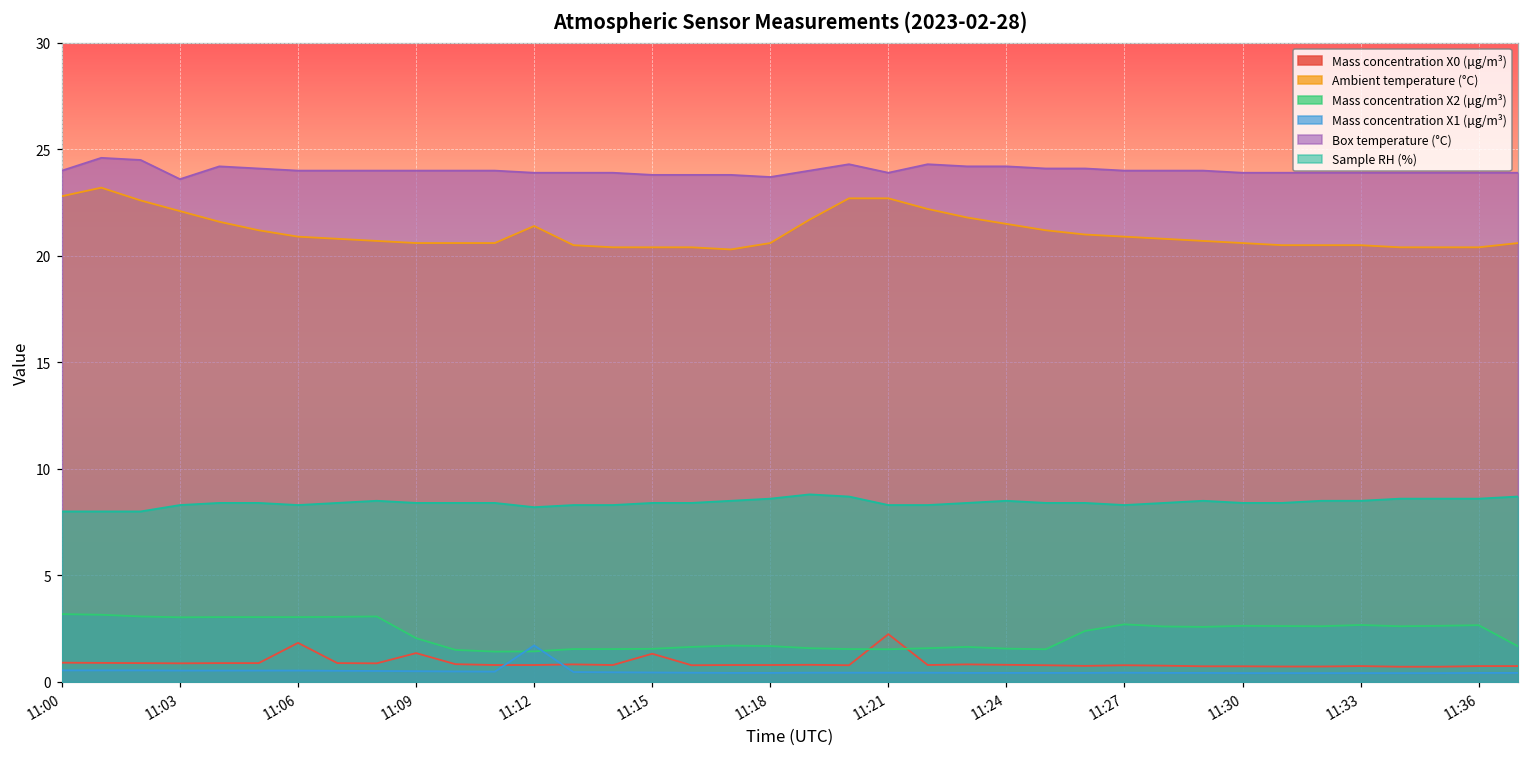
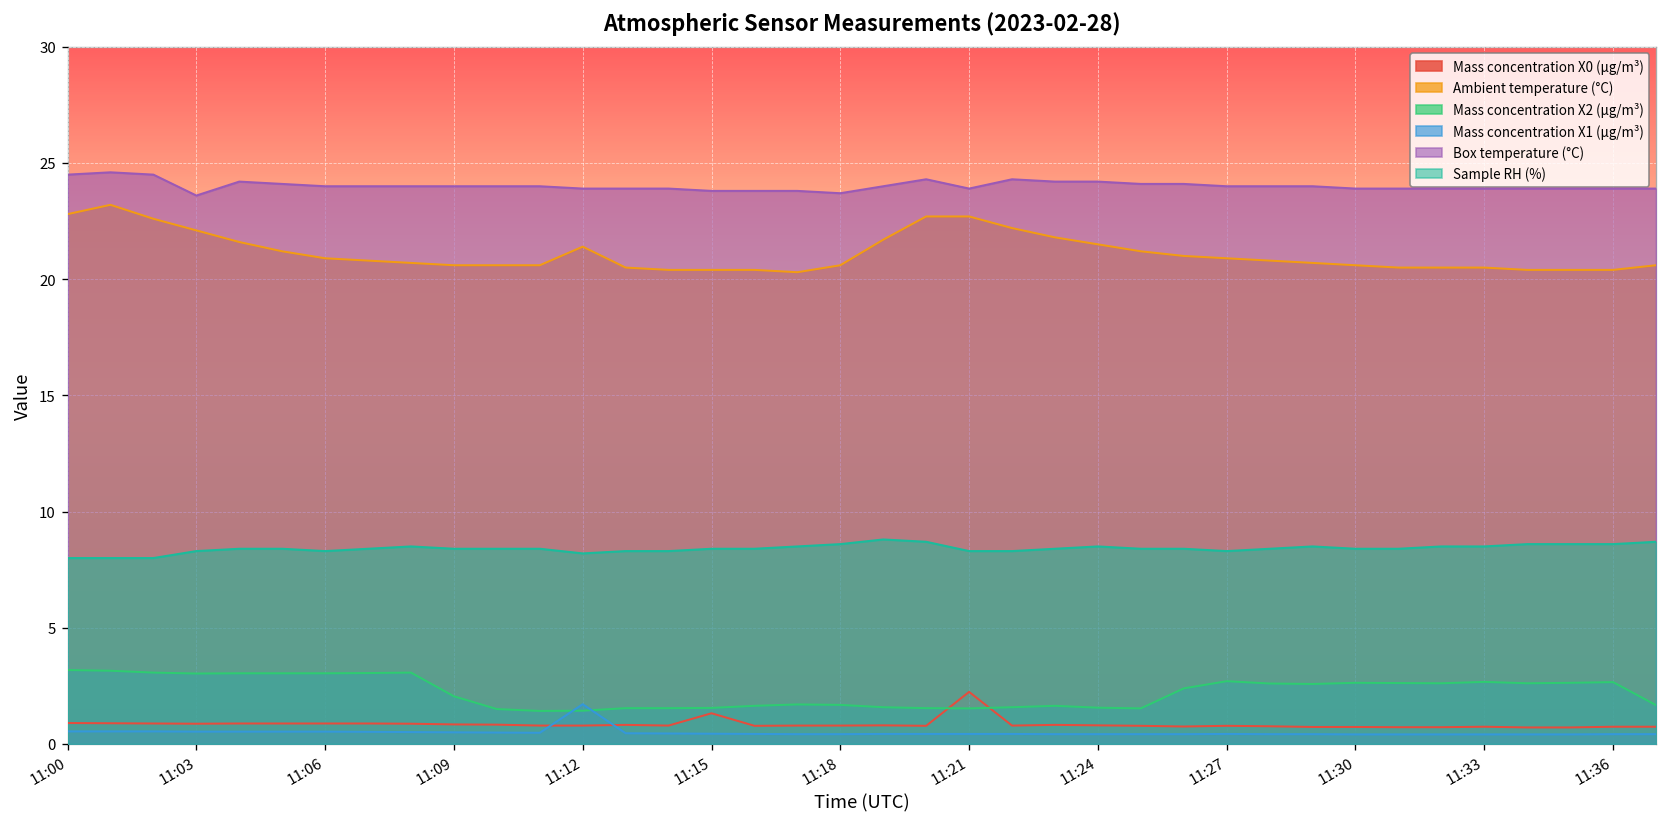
  {
    "Mass concentration X0 (μg/m³)": {
      "11:00": 0.9,
      "11:03": 0.9,
-     "11:06": 1.8,
-     "11:09": 1.4,
+     "11:06": 0.9,
+     "11:09": 0.8,
      "11:12": 0.8,
      "11:15": 1.3,
      "11:18": 0.8,
      "11:21": 2.2,
      "11:24": 0.8,
      "11:27": 0.8,
      "11:30": 0.7,
      "11:33": 0.7,
      "11:36": 0.7
    },
    "Ambient temperature (°C)": {
      "11:00": 22.8,
      "11:03": 22.1,
      "11:06": 20.9,
      "11:09": 20.6,
      "11:12": 21.4,
      "11:15": 20.4,
      "11:18": 20.6,
      "11:21": 22.7,
      "11:24": 21.5,
      "11:27": 20.9,
      "11:30": 20.6,
      "11:33": 20.5,
      "11:36": 20.4
    },
    "Mass concentration X1 (μg/m³)": {
      "11:00": 0.5,
      "11:03": 0.5,
      "11:06": 0.5,
      "11:09": 0.5,
      "11:12": 1.7,
      "11:15": 0.4,
      "11:18": 0.4,
      "11:21": 0.4,
      "11:24": 0.4,
      "11:27": 0.4,
      "11:30": 0.4,
      "11:33": 0.4,
      "11:36": 0.4
    },
    "Box temperature (°C)": {
-     "11:00": 24.0,
+     "11:00": 24.5,
      "11:03": 23.6,
      "11:06": 24.0,
      "11:09": 24.0,
      "11:12": 23.9,
      "11:15": 23.8,
      "11:18": 23.7,
      "11:21": 23.9,
      "11:24": 24.2,
      "11:27": 24.0,
      "11:30": 23.9,
      "11:33": 23.9,
      "11:36": 23.9
    }
  }
